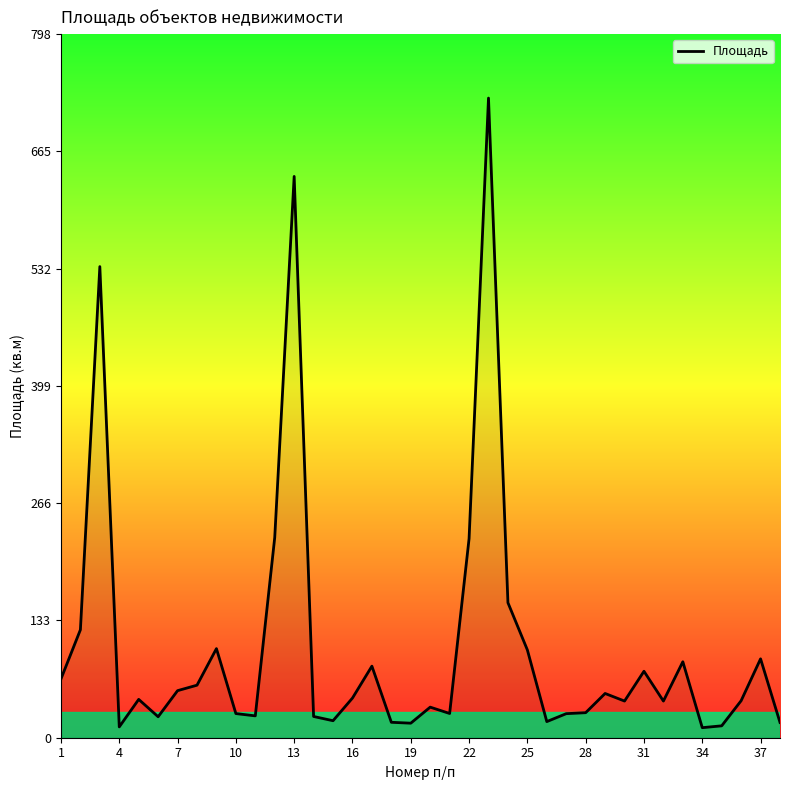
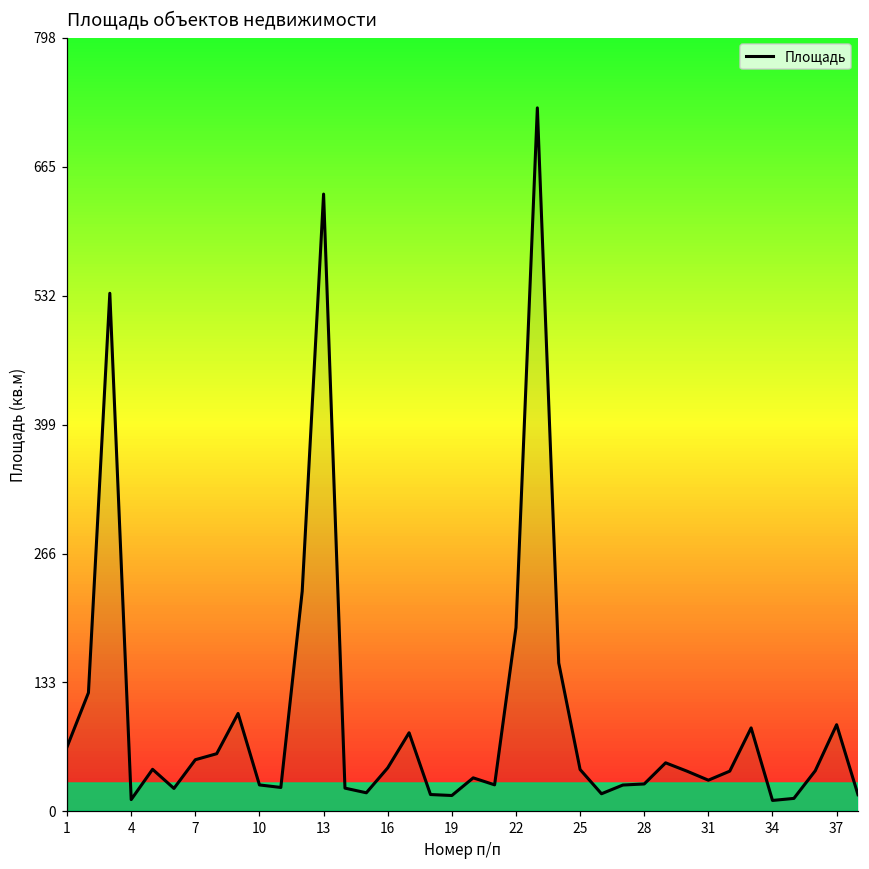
  {
    "1": 70,
    "7": 50,
    "13": 640,
    "16": 50,
-   "22": 230,
-   "25": 100,
-   "31": 80,
+   "22": 190,
+   "25": 40,
+   "31": 30,
    "37": 90
  }
